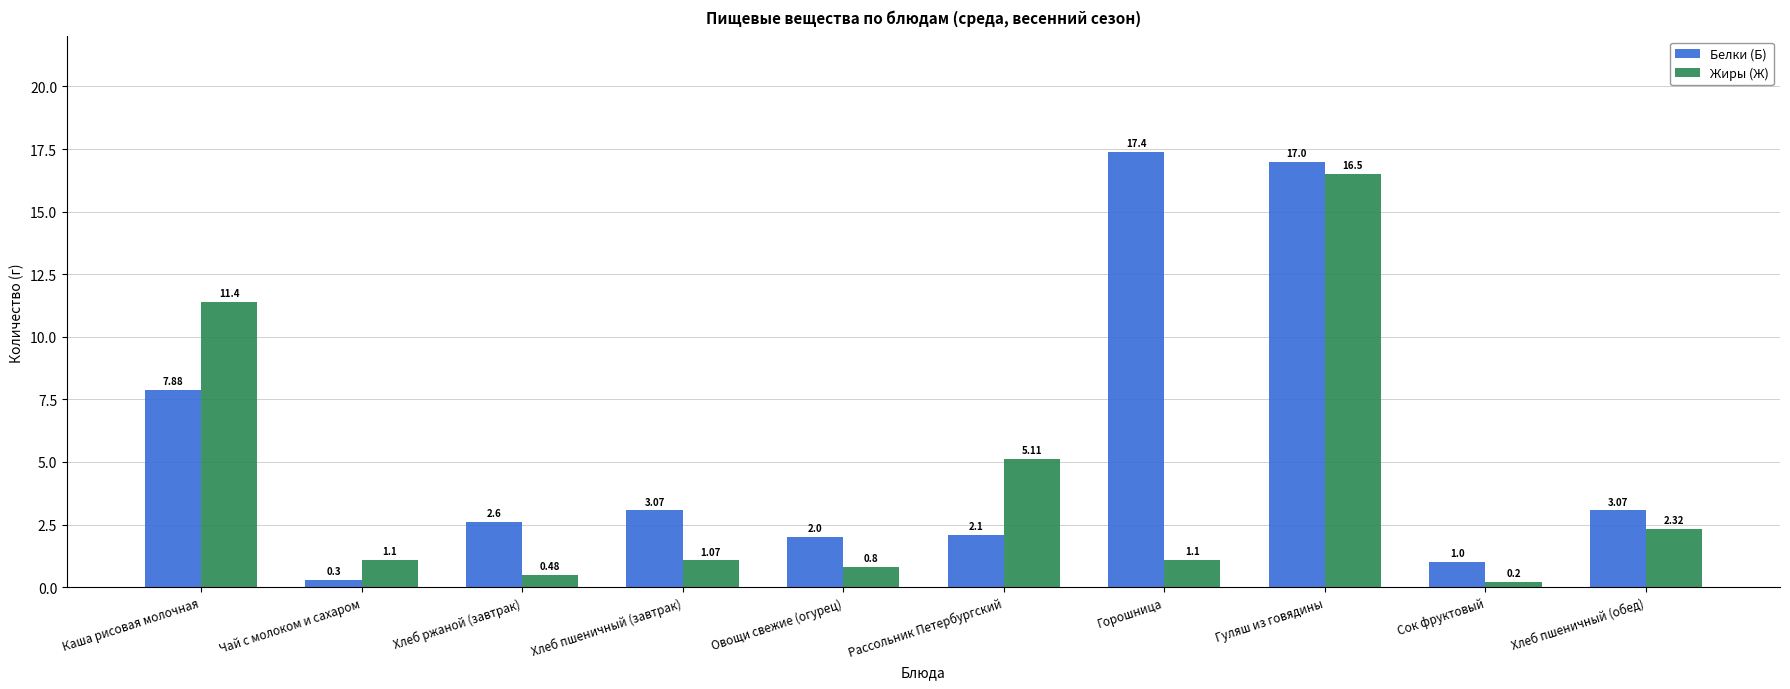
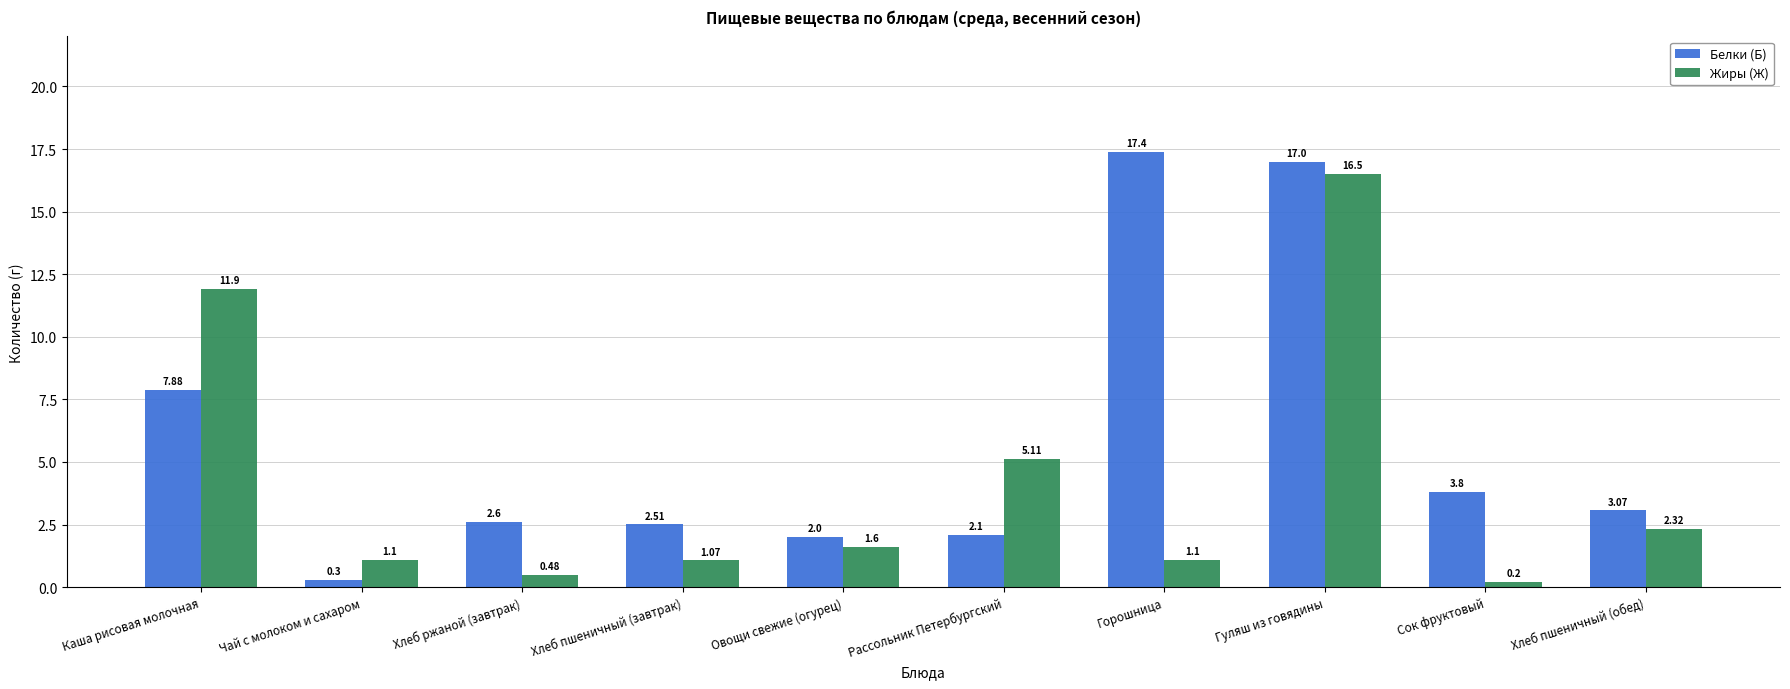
  {
    "Белки (Б)": {
      "Каша рисовая молочная": 7.88,
      "Чай с молоком и сахаром": 0.3,
      "Хлеб ржаной (завтрак)": 2.6,
-     "Хлеб пшеничный (завтрак)": 3.07,
+     "Хлеб пшеничный (завтрак)": 2.51,
      "Овощи свежие (огурец)": 2.0,
      "Рассольник Петербургский": 2.1,
      "Горошница": 17.4,
      "Гуляш из говядины": 17.0,
-     "Сок фруктовый": 1.0,
+     "Сок фруктовый": 3.8,
      "Хлеб пшеничный (обед)": 3.07
    },
    "Жиры (Ж)": {
-     "Каша рисовая молочная": 11.4,
+     "Каша рисовая молочная": 11.9,
      "Чай с молоком и сахаром": 1.1,
      "Хлеб ржаной (завтрак)": 0.48,
      "Хлеб пшеничный (завтрак)": 1.07,
-     "Овощи свежие (огурец)": 0.8,
+     "Овощи свежие (огурец)": 1.6,
      "Рассольник Петербургский": 5.11,
      "Горошница": 1.1,
      "Гуляш из говядины": 16.5,
      "Сок фруктовый": 0.2,
      "Хлеб пшеничный (обед)": 2.32
    }
  }
